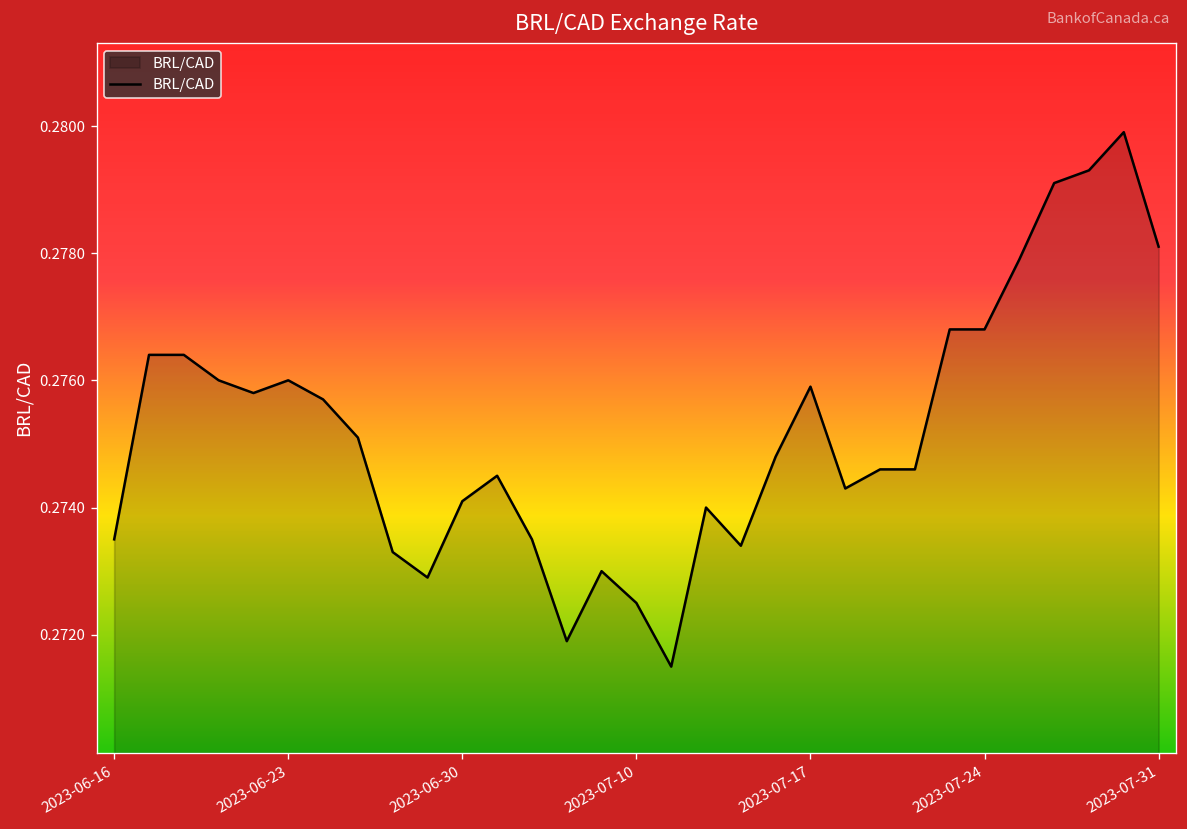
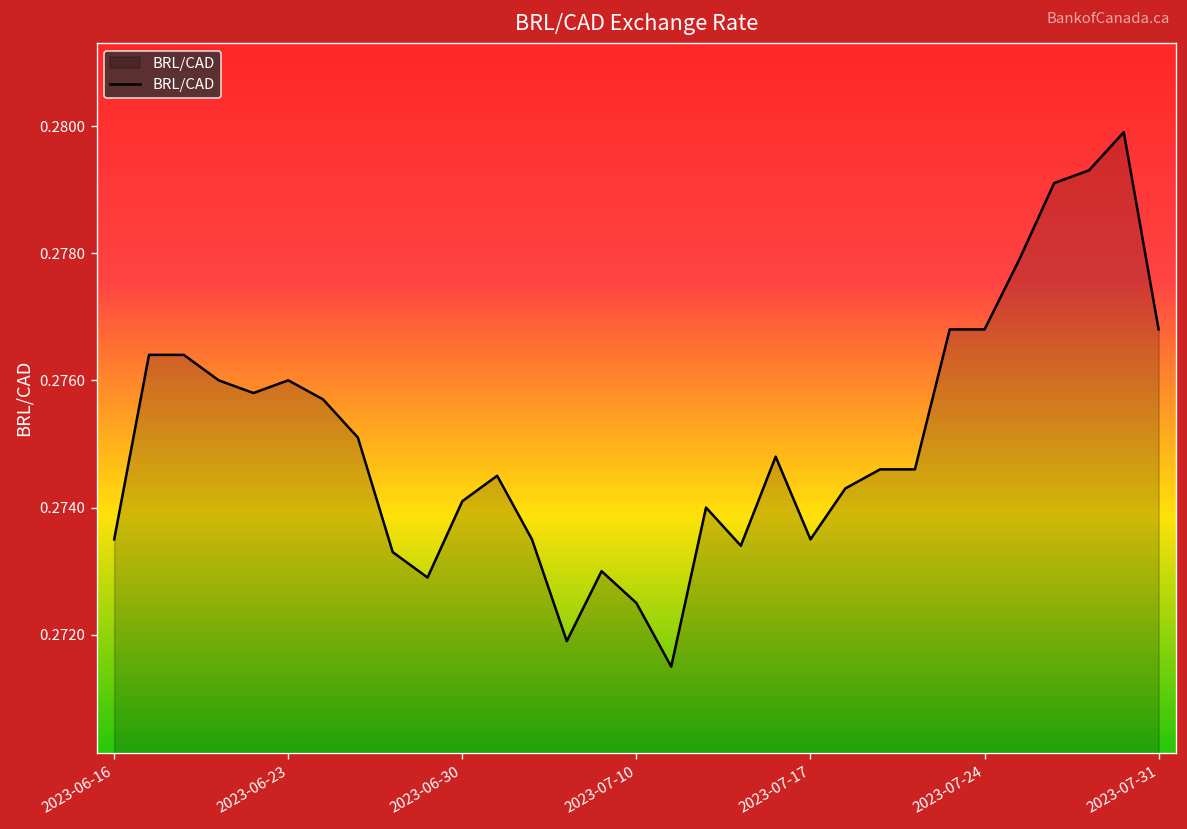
  {
    "2023-06-16": 0.2735,
    "2023-06-23": 0.2760,
    "2023-06-30": 0.2741,
    "2023-07-10": 0.2725,
-   "2023-07-17": 0.2759,
+   "2023-07-17": 0.2735,
    "2023-07-24": 0.2768,
-   "2023-07-31": 0.2781
+   "2023-07-31": 0.2768
  }
